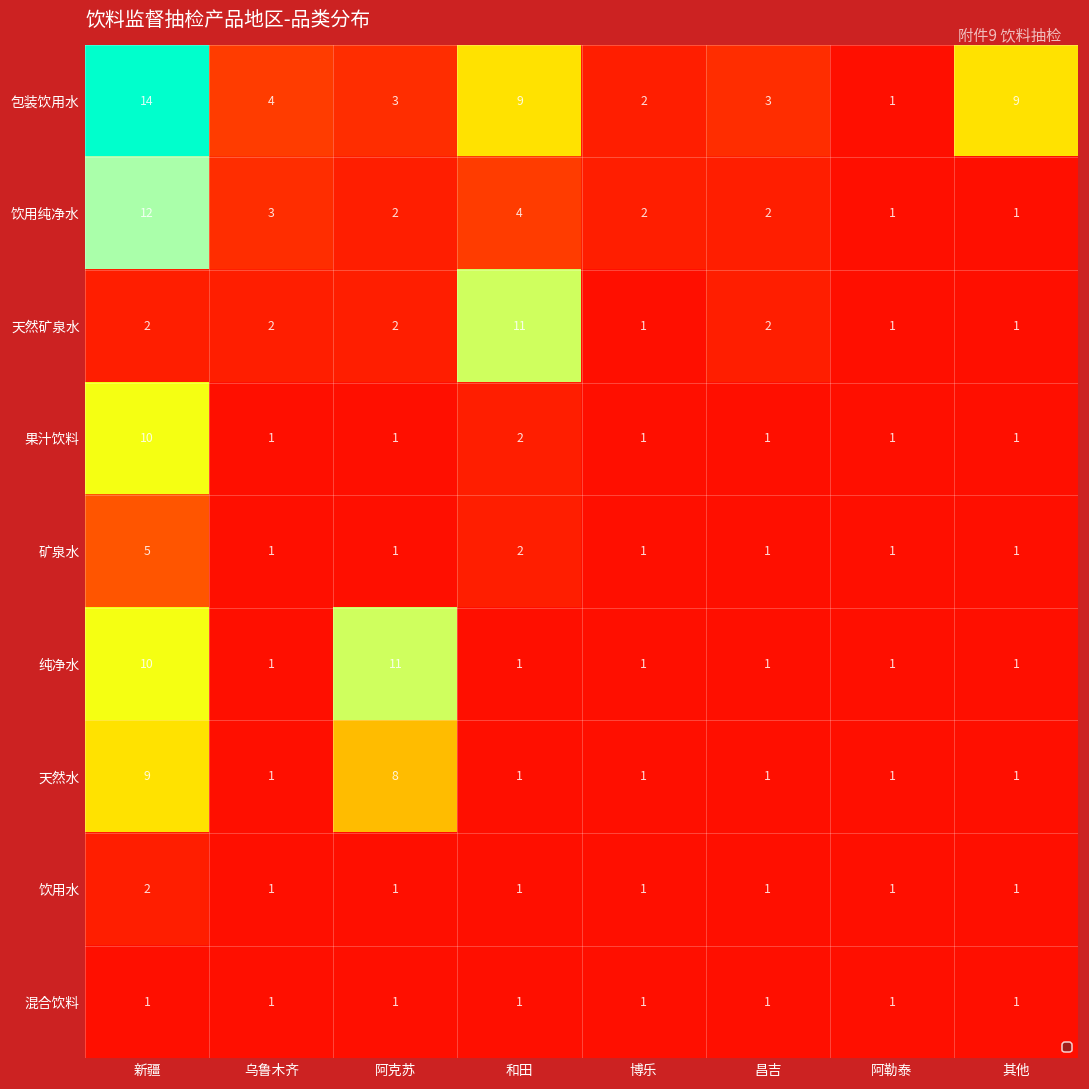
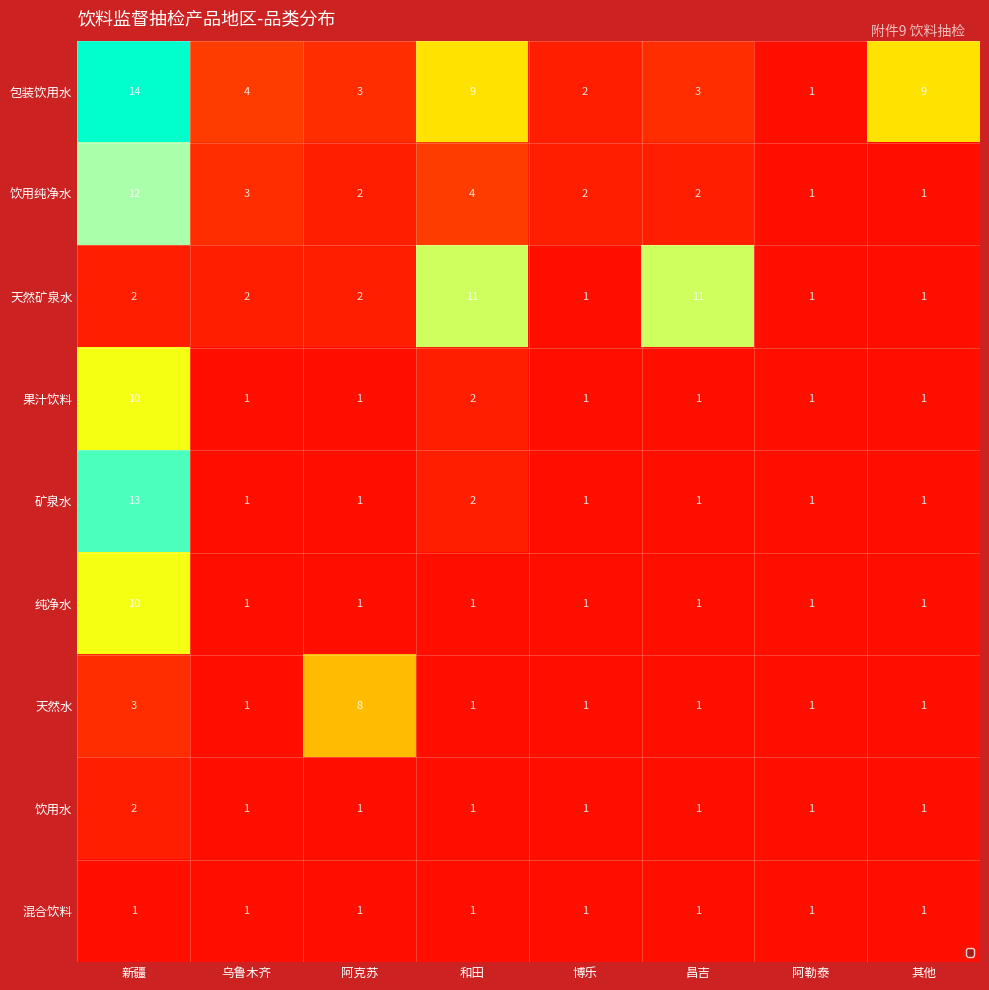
  {
    "包装饮用水": {
      "新疆": 14,
      "乌鲁木齐": 4,
      "阿克苏": 3,
      "和田": 9,
      "博乐": 2,
      "昌吉": 3,
      "阿勒泰": 1,
      "其他": 9
    },
    "饮用纯净水": {
      "新疆": 12,
      "乌鲁木齐": 3,
      "阿克苏": 2,
      "和田": 4,
      "博乐": 2,
      "昌吉": 2,
      "阿勒泰": 1,
      "其他": 1
    },
    "天然矿泉水": {
      "新疆": 2,
      "乌鲁木齐": 2,
      "阿克苏": 2,
      "和田": 11,
      "博乐": 1,
-     "昌吉": 2,
+     "昌吉": 11,
      "阿勒泰": 1,
      "其他": 1
    },
    "果汁饮料": {
      "新疆": 10,
      "乌鲁木齐": 1,
      "阿克苏": 1,
      "和田": 2,
      "博乐": 1,
      "昌吉": 1,
      "阿勒泰": 1,
      "其他": 1
    },
    "矿泉水": {
-     "新疆": 5,
+     "新疆": 13,
      "乌鲁木齐": 1,
      "阿克苏": 1,
      "和田": 2,
      "博乐": 1,
      "昌吉": 1,
      "阿勒泰": 1,
      "其他": 1
    },
    "纯净水": {
      "新疆": 10,
      "乌鲁木齐": 1,
-     "阿克苏": 11,
+     "阿克苏": 1,
      "和田": 1,
      "博乐": 1,
      "昌吉": 1,
      "阿勒泰": 1,
      "其他": 1
    },
    "天然水": {
-     "新疆": 9,
+     "新疆": 3,
      "乌鲁木齐": 1,
      "阿克苏": 8,
      "和田": 1,
      "博乐": 1,
      "昌吉": 1,
      "阿勒泰": 1,
      "其他": 1
    },
    "饮用水": {
      "新疆": 2,
      "乌鲁木齐": 1,
      "阿克苏": 1,
      "和田": 1,
      "博乐": 1,
      "昌吉": 1,
      "阿勒泰": 1,
      "其他": 1
    },
    "混合饮料": {
      "新疆": 1,
      "乌鲁木齐": 1,
      "阿克苏": 1,
      "和田": 1,
      "博乐": 1,
      "昌吉": 1,
      "阿勒泰": 1,
      "其他": 1
    }
  }
